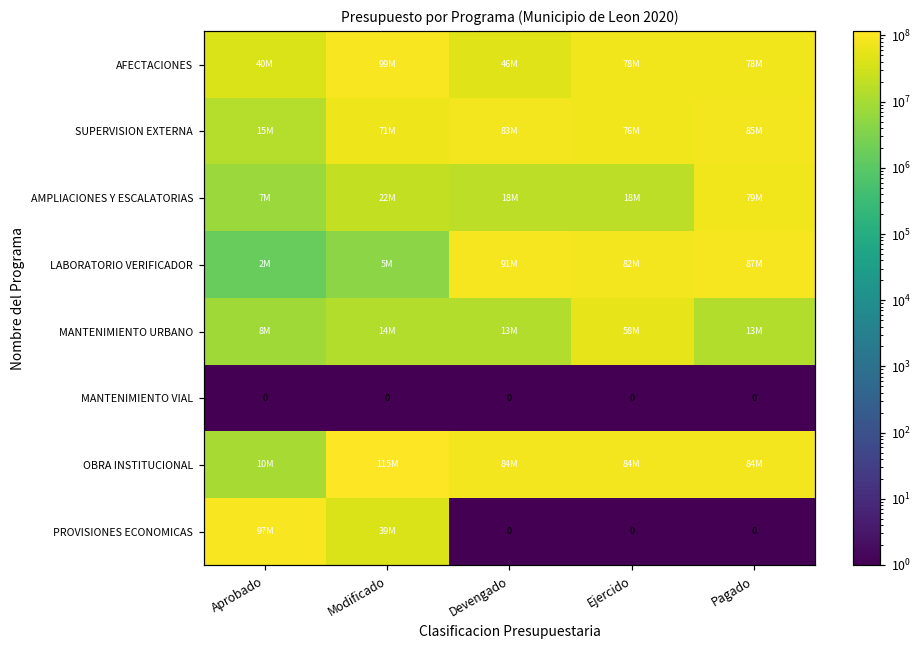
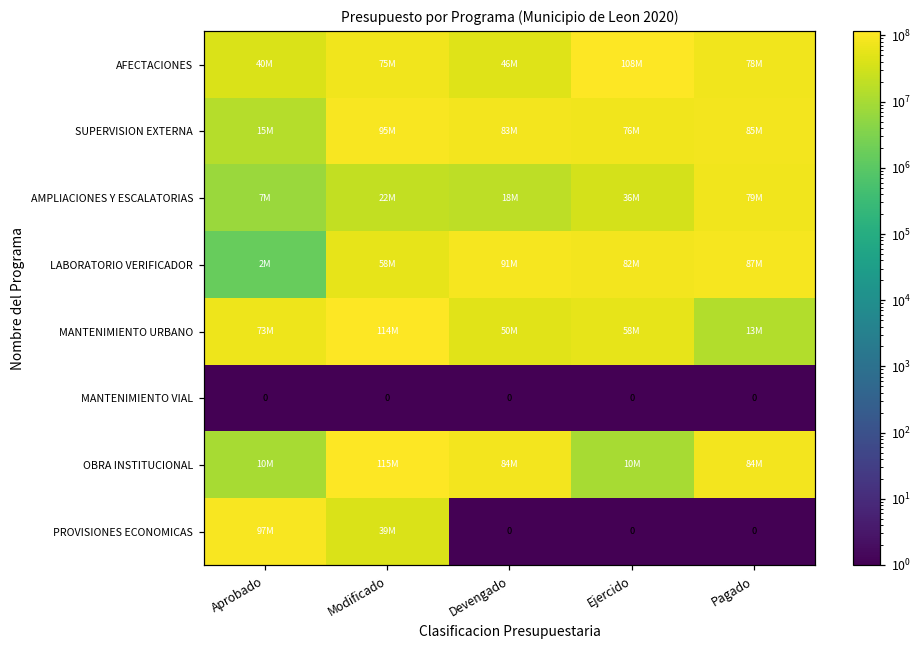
  {
    "AFECTACIONES": {
      "Aprobado": "40M",
-     "Modificado": "99M",
+     "Modificado": "75M",
      "Devengado": "46M",
-     "Ejercido": "78M",
+     "Ejercido": "108M",
      "Pagado": "78M"
    },
    "SUPERVISION EXTERNA": {
      "Aprobado": "15M",
-     "Modificado": "71M",
+     "Modificado": "95M",
      "Devengado": "83M",
      "Ejercido": "76M",
      "Pagado": "85M"
    },
    "AMPLIACIONES Y ESCALATORIAS": {
      "Aprobado": "7M",
      "Modificado": "22M",
      "Devengado": "18M",
-     "Ejercido": "18M",
+     "Ejercido": "36M",
      "Pagado": "79M"
    },
    "LABORATORIO VERIFICADOR": {
      "Aprobado": "2M",
-     "Modificado": "5M",
+     "Modificado": "58M",
      "Devengado": "91M",
      "Ejercido": "82M",
      "Pagado": "87M"
    },
    "MANTENIMIENTO URBANO": {
-     "Aprobado": "8M",
-     "Modificado": "14M",
-     "Devengado": "13M",
+     "Aprobado": "73M",
+     "Modificado": "114M",
+     "Devengado": "50M",
      "Ejercido": "58M",
      "Pagado": "13M"
    },
    "MANTENIMIENTO VIAL": {
      "Aprobado": "0",
      "Modificado": "0",
      "Devengado": "0",
      "Ejercido": "0",
      "Pagado": "0"
    },
    "OBRA INSTITUCIONAL": {
      "Aprobado": "10M",
      "Modificado": "115M",
      "Devengado": "84M",
-     "Ejercido": "84M",
+     "Ejercido": "10M",
      "Pagado": "84M"
    },
    "PROVISIONES ECONOMICAS": {
      "Aprobado": "97M",
      "Modificado": "39M",
      "Devengado": "0",
      "Ejercido": "0",
      "Pagado": "0"
    }
  }
